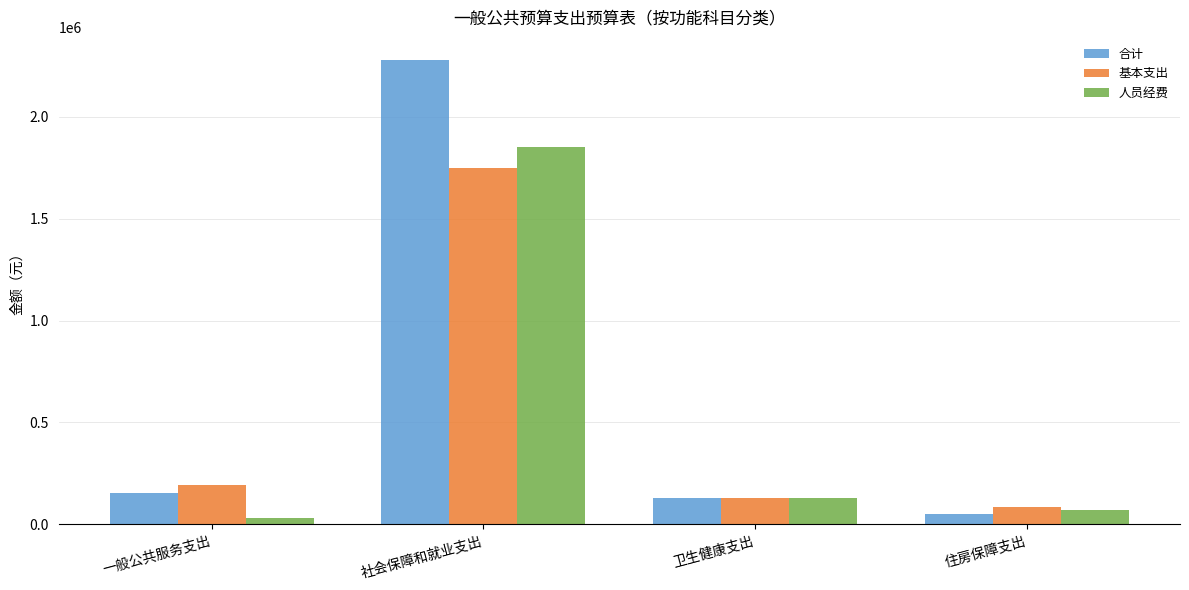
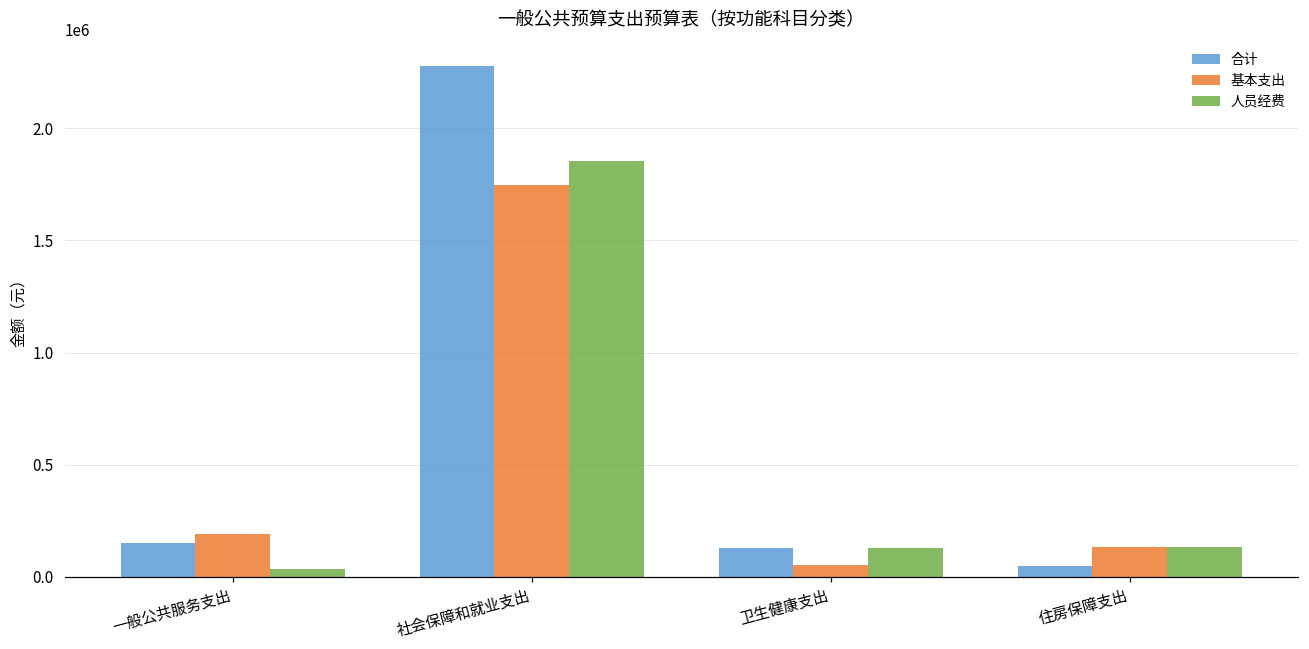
  {
    "合计": {
      "一般公共服务支出": 150000,
      "社会保障和就业支出": 2280000,
      "卫生健康支出": 130000,
      "住房保障支出": 50000
    },
    "基本支出": {
      "一般公共服务支出": 190000,
      "社会保障和就业支出": 1750000,
-     "卫生健康支出": 130000,
-     "住房保障支出": 90000
+     "卫生健康支出": 50000,
+     "住房保障支出": 130000
    },
    "人员经费": {
      "一般公共服务支出": 30000,
      "社会保障和就业支出": 1850000,
      "卫生健康支出": 130000,
-     "住房保障支出": 70000
+     "住房保障支出": 130000
    }
  }
